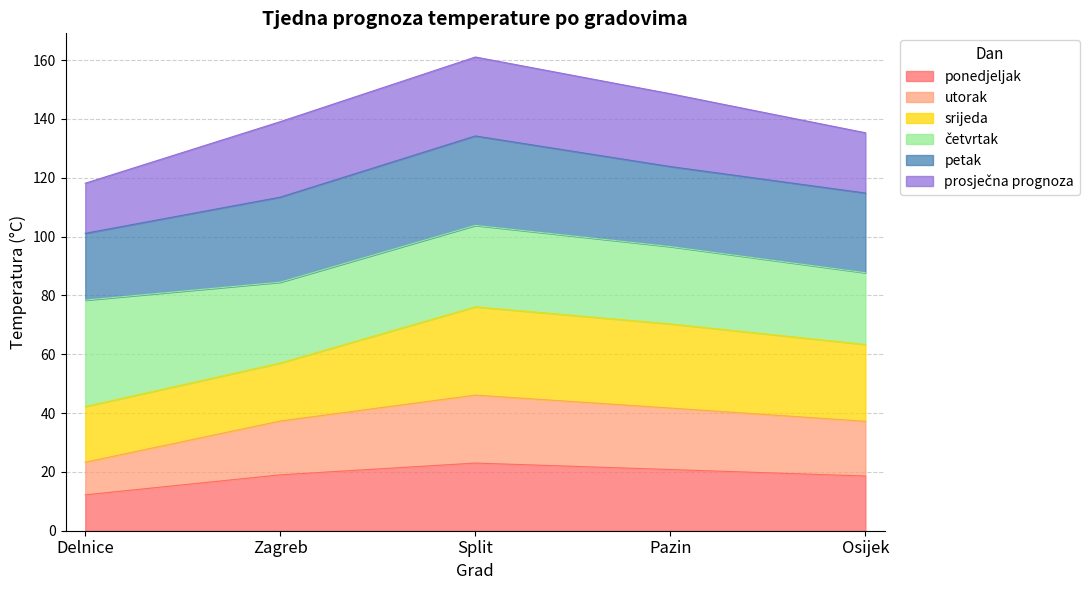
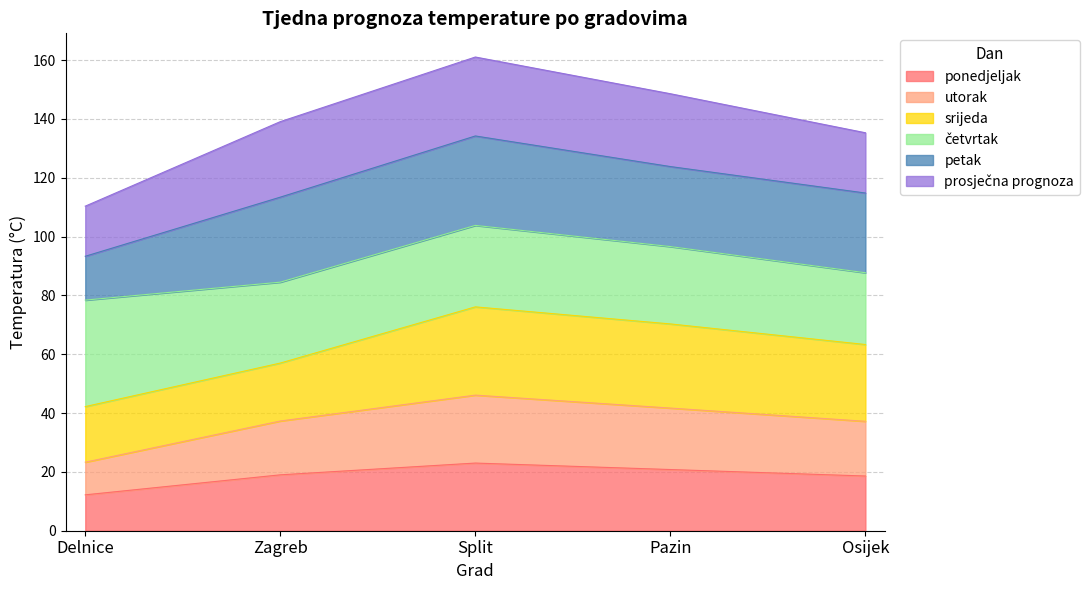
  {
    "srijeda": {
      "Delnice": 19,
      "Zagreb": 20,
      "Split": 30,
      "Pazin": 29,
      "Osijek": 26
    },
    "četvrtak": {
      "Delnice": 36,
      "Zagreb": 28,
      "Split": 28,
      "Pazin": 26,
      "Osijek": 24
    },
    "petak": {
-     "Delnice": 23,
+     "Delnice": 15,
      "Zagreb": 29,
      "Split": 30,
      "Pazin": 27,
      "Osijek": 27
    },
    "prosječna prognoza": {
      "Delnice": 17,
      "Zagreb": 26,
      "Split": 27,
      "Pazin": 25,
      "Osijek": 20
    }
  }
